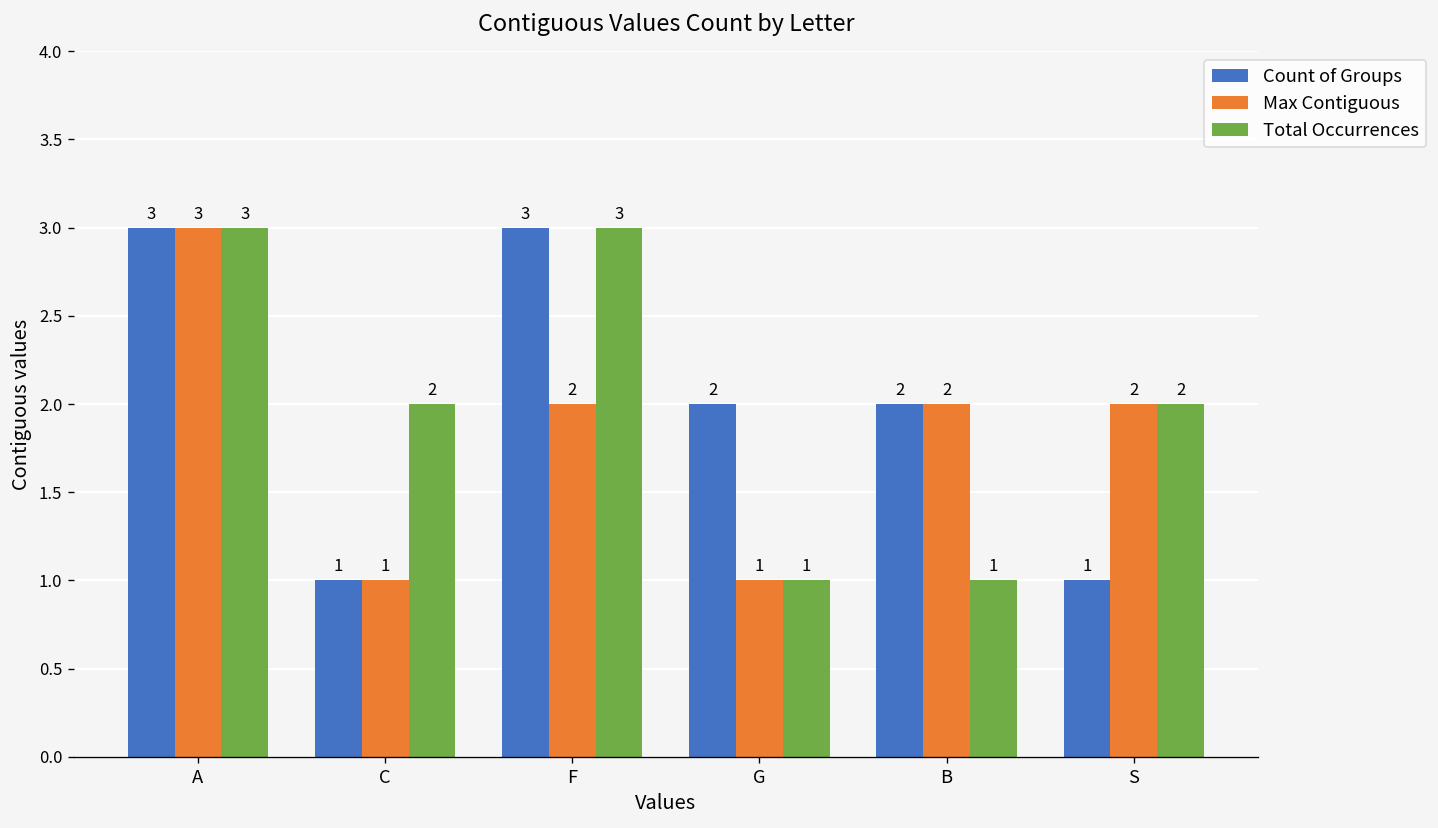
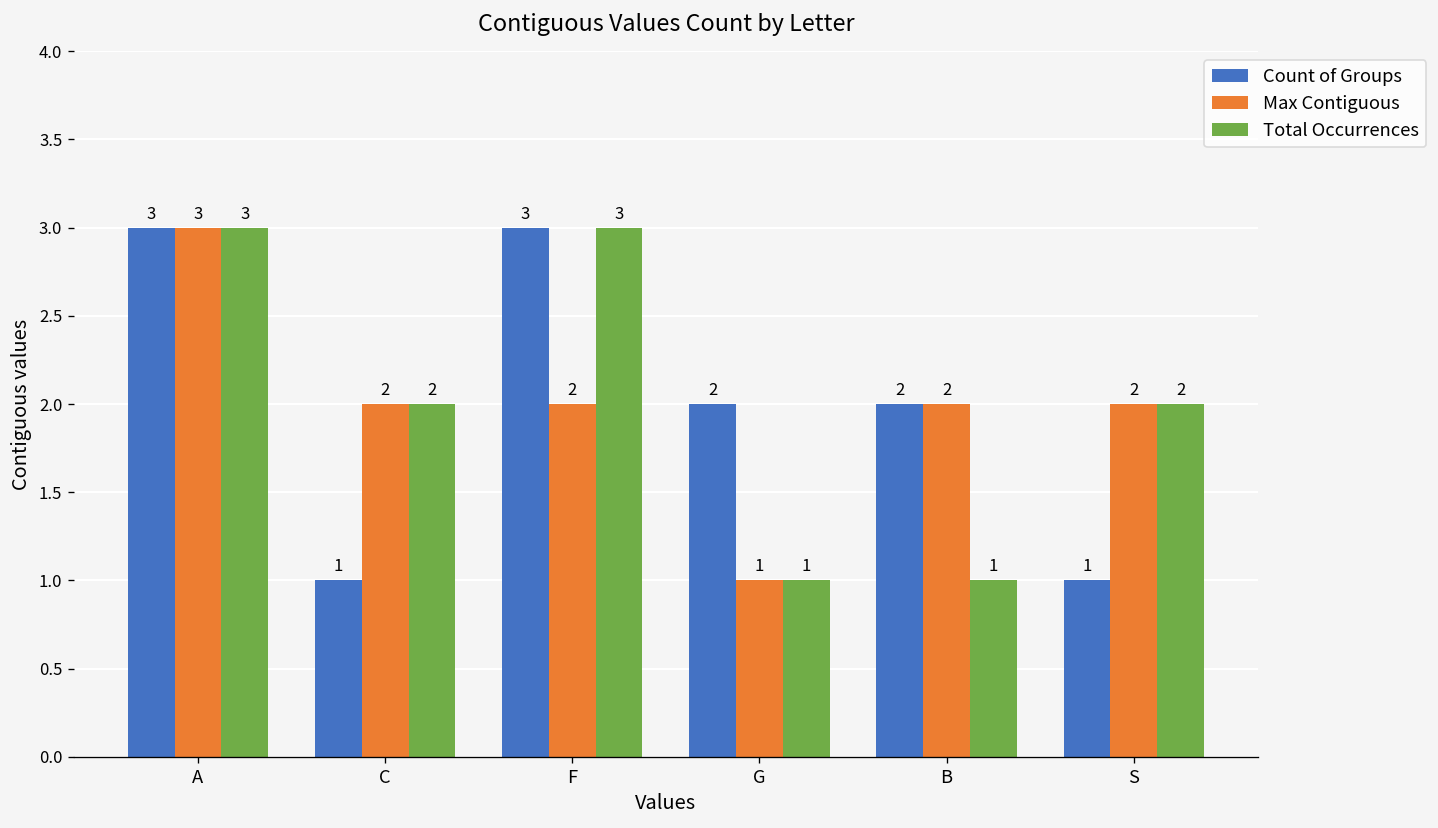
  {
    "Count of Groups": {
      "A": 3,
      "C": 1,
      "F": 3,
      "G": 2,
      "B": 2,
      "S": 1
    },
    "Max Contiguous": {
      "A": 3,
-     "C": 1,
+     "C": 2,
      "F": 2,
      "G": 1,
      "B": 2,
      "S": 2
    },
    "Total Occurrences": {
      "A": 3,
      "C": 2,
      "F": 3,
      "G": 1,
      "B": 1,
      "S": 2
    }
  }
